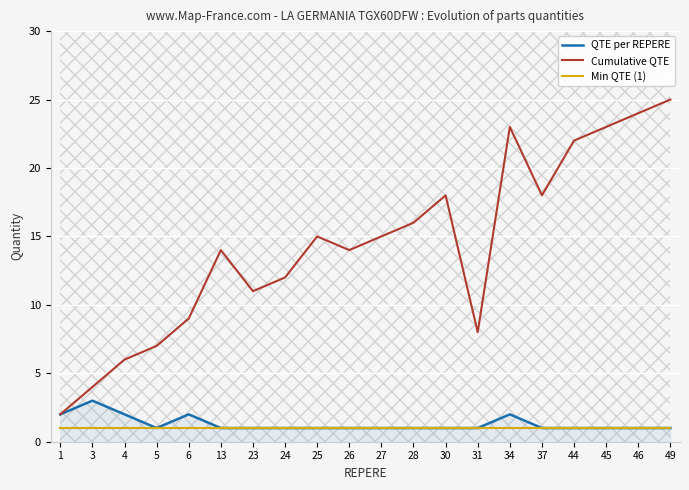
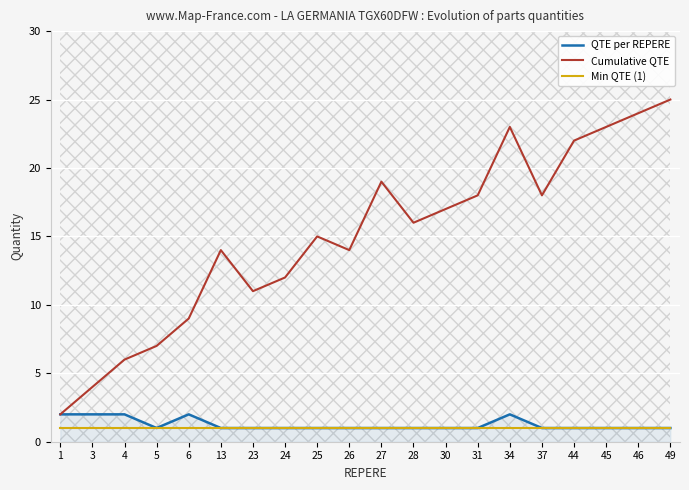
  {
    "QTE per REPERE": {
-     "3": 3,
+     "3": 2,
      "4": 2,
      "6": 2,
      "34": 2
    },
    "Cumulative QTE": {
      "3": 4,
      "4": 6,
      "5": 7,
      "6": 9,
      "13": 14,
      "23": 11,
      "24": 12,
      "25": 15,
      "26": 14,
-     "27": 15,
+     "27": 19,
      "28": 16,
-     "30": 18,
-     "31": 8,
+     "30": 17,
+     "31": 18,
      "34": 23,
      "37": 18,
      "44": 22,
      "45": 23,
      "46": 24,
      "49": 25
    },
    "Min QTE (1)": {
      "1": 1,
      "3": 1,
      "4": 1,
      "6": 1,
      "34": 1
    }
  }
